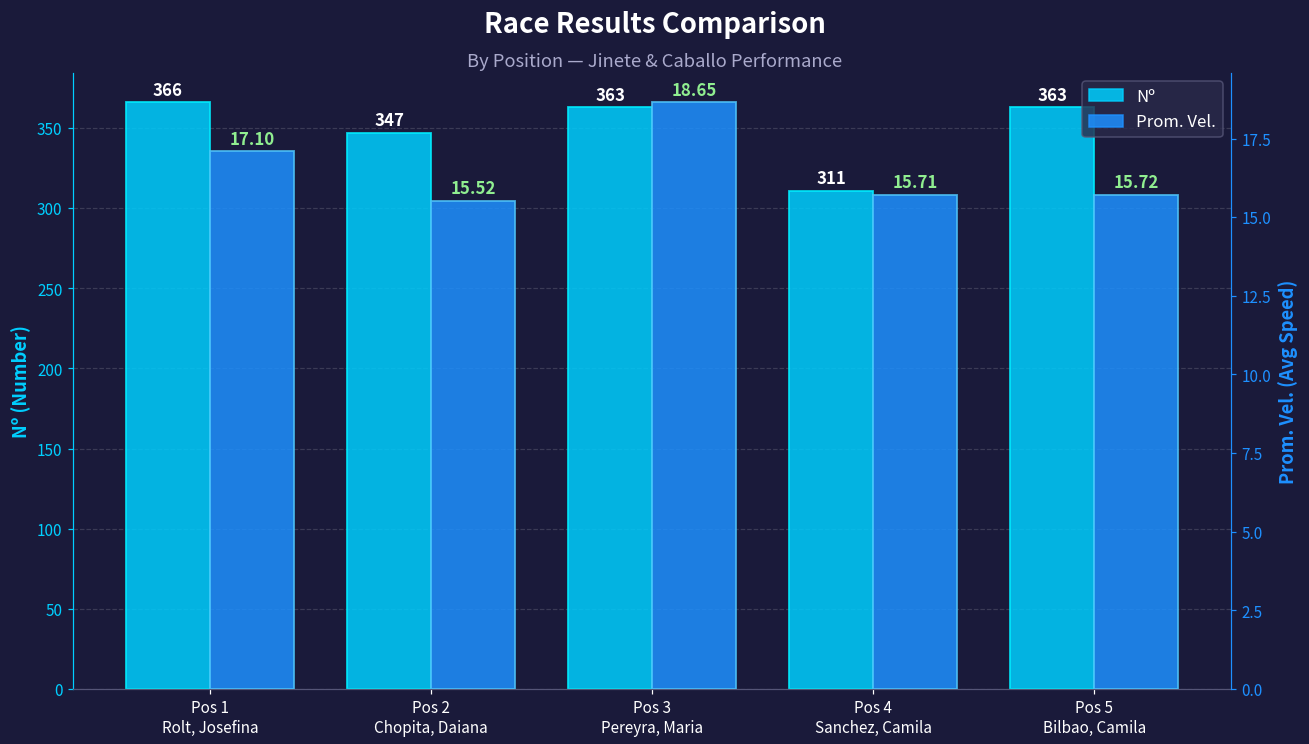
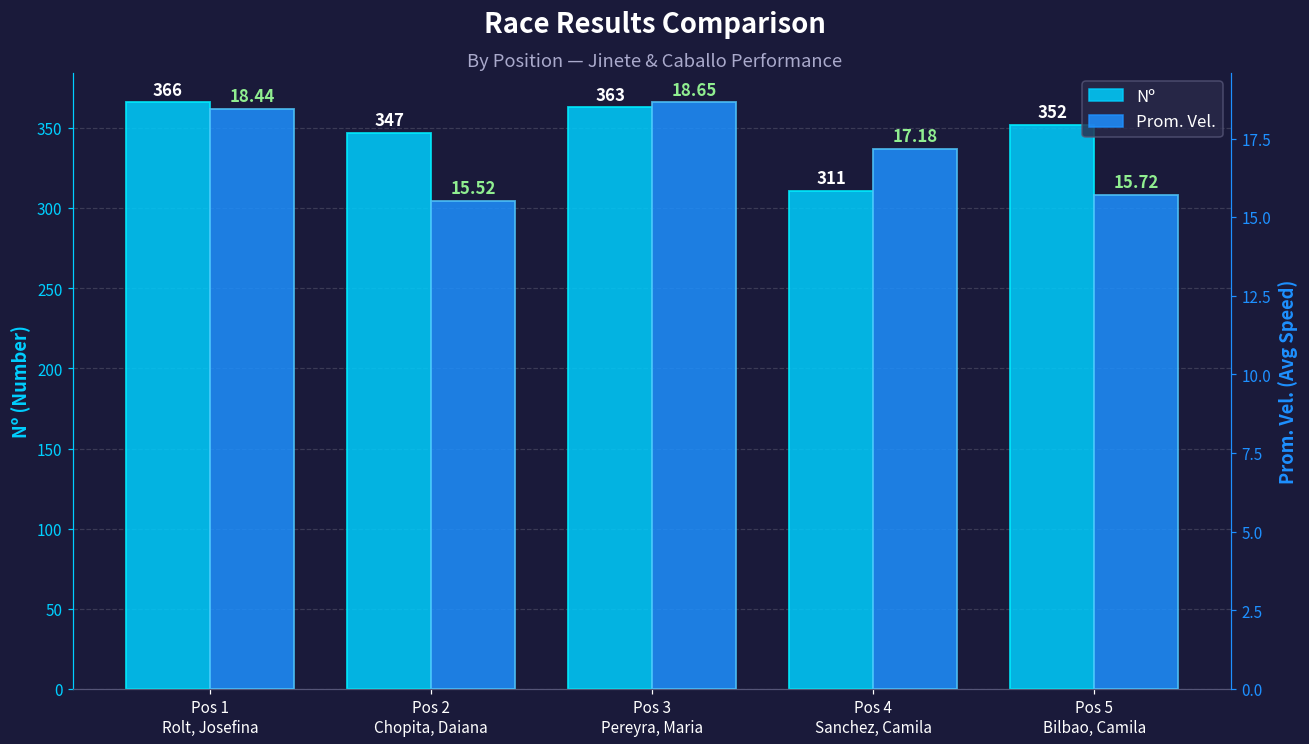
  {
    "Nº": {
      "Pos 1 Rolt, Josefina": 366,
      "Pos 2 Chopita, Daiana": 347,
      "Pos 3 Pereyra, Maria": 363,
      "Pos 4 Sanchez, Camila": 311,
-     "Pos 5 Bilbao, Camila": 363
+     "Pos 5 Bilbao, Camila": 352
    },
    "Prom. Vel.": {
-     "Pos 1 Rolt, Josefina": 17.10,
+     "Pos 1 Rolt, Josefina": 18.44,
      "Pos 2 Chopita, Daiana": 15.52,
      "Pos 3 Pereyra, Maria": 18.65,
-     "Pos 4 Sanchez, Camila": 15.71,
+     "Pos 4 Sanchez, Camila": 17.18,
      "Pos 5 Bilbao, Camila": 15.72
    }
  }
